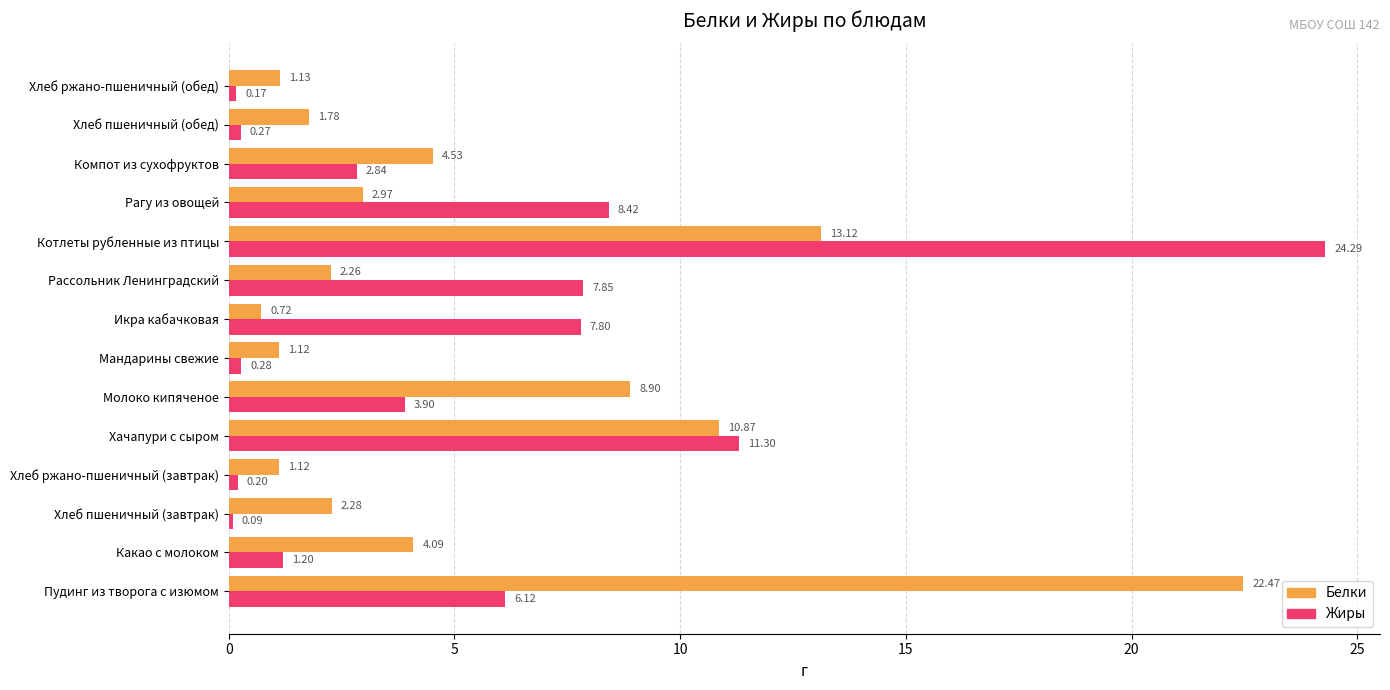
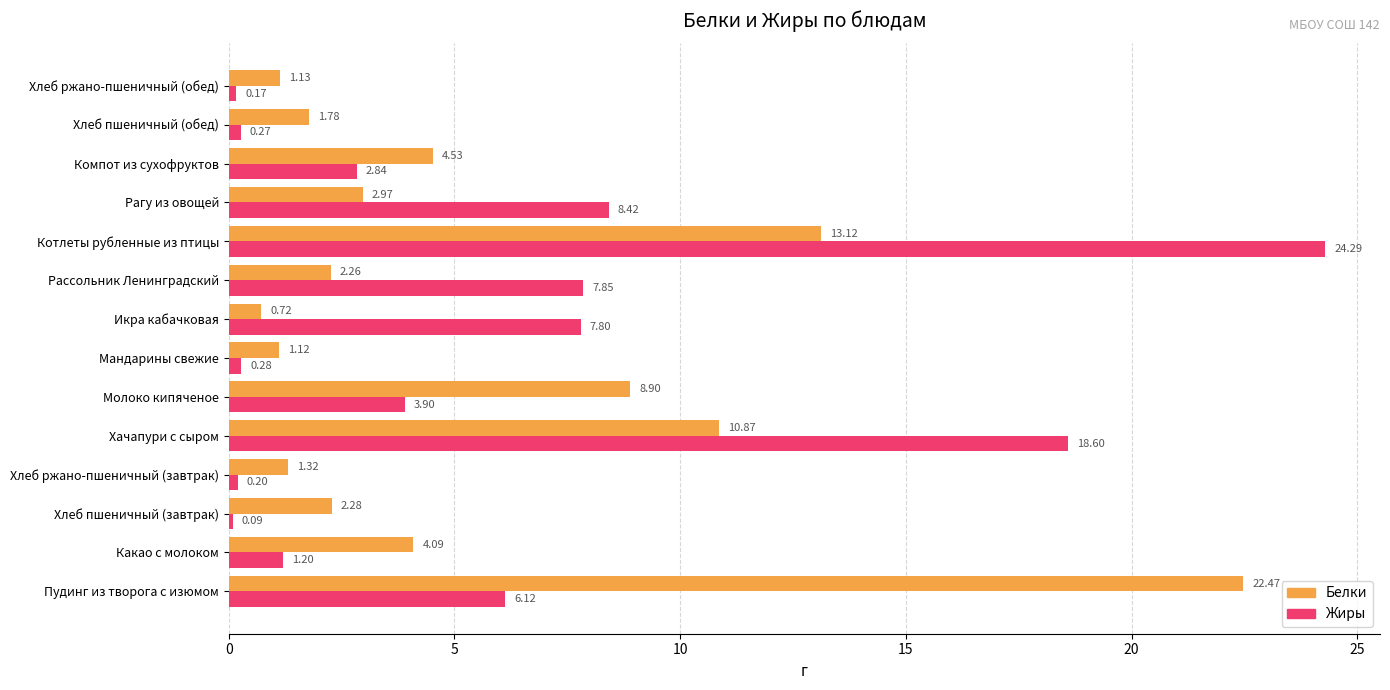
  {
    "Белки": {
      "Хлеб ржано-пшеничный (обед)": 1.13,
      "Хлеб пшеничный (обед)": 1.78,
      "Компот из сухофруктов": 4.53,
      "Рагу из овощей": 2.97,
      "Котлеты рубленные из птицы": 13.12,
      "Рассольник Ленинградский": 2.26,
      "Икра кабачковая": 0.72,
      "Мандарины свежие": 1.12,
      "Молоко кипяченое": 8.90,
      "Хачапури с сыром": 10.87,
-     "Хлеб ржано-пшеничный (завтрак)": 1.12,
+     "Хлеб ржано-пшеничный (завтрак)": 1.32,
      "Хлеб пшеничный (завтрак)": 2.28,
      "Какао с молоком": 4.09,
      "Пудинг из творога с изюмом": 22.47
    },
    "Жиры": {
      "Хлеб ржано-пшеничный (обед)": 0.17,
      "Хлеб пшеничный (обед)": 0.27,
      "Компот из сухофруктов": 2.84,
      "Рагу из овощей": 8.42,
      "Котлеты рубленные из птицы": 24.29,
      "Рассольник Ленинградский": 7.85,
      "Икра кабачковая": 7.80,
      "Мандарины свежие": 0.28,
      "Молоко кипяченое": 3.90,
-     "Хачапури с сыром": 11.30,
+     "Хачапури с сыром": 18.60,
      "Хлеб ржано-пшеничный (завтрак)": 0.20,
      "Хлеб пшеничный (завтрак)": 0.09,
      "Какао с молоком": 1.20,
      "Пудинг из творога с изюмом": 6.12
    }
  }
